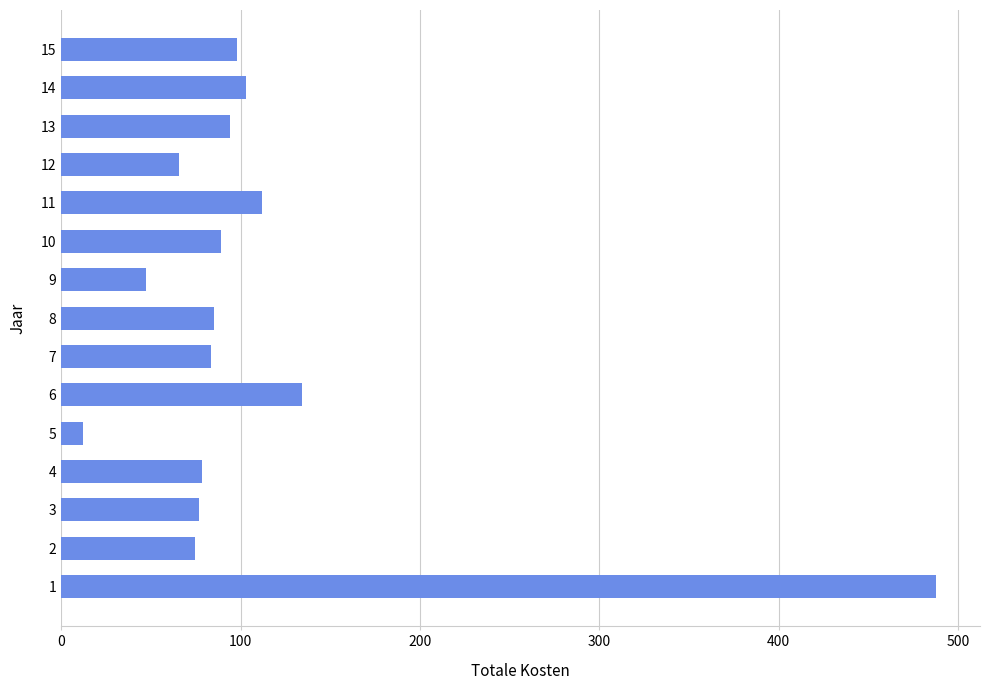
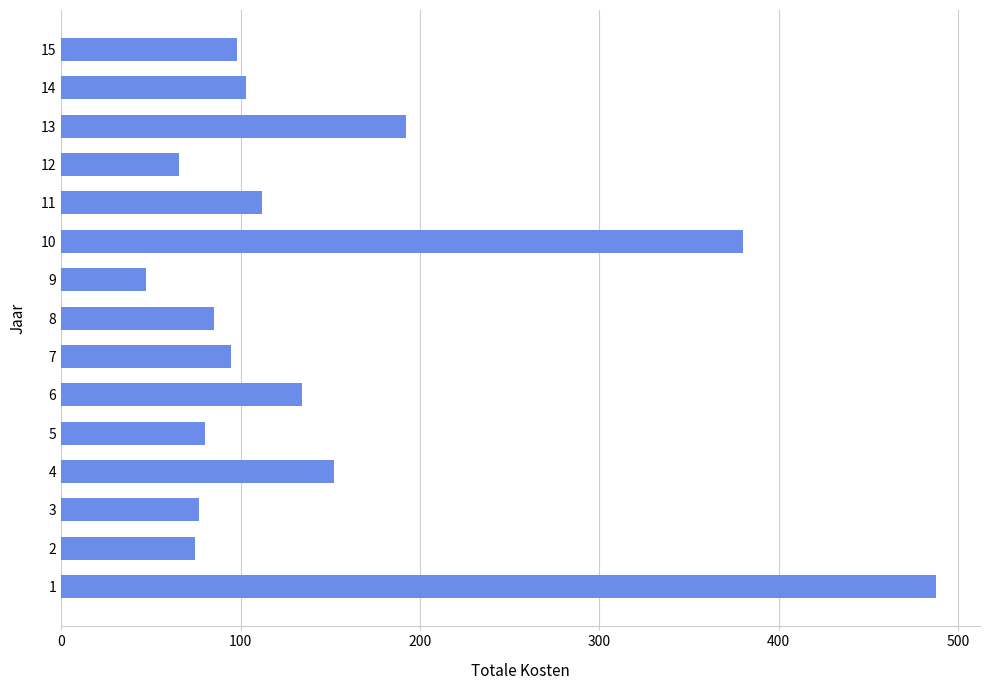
  {
    "15": 98,
    "14": 103,
-   "13": 94,
+   "13": 192,
    "12": 66,
    "11": 112,
-   "10": 89,
+   "10": 380,
    "9": 47,
    "8": 85,
-   "7": 84,
+   "7": 94,
    "6": 134,
-   "5": 12,
-   "4": 78,
+   "5": 80,
+   "4": 152,
    "3": 77,
    "2": 75,
    "1": 488
  }
